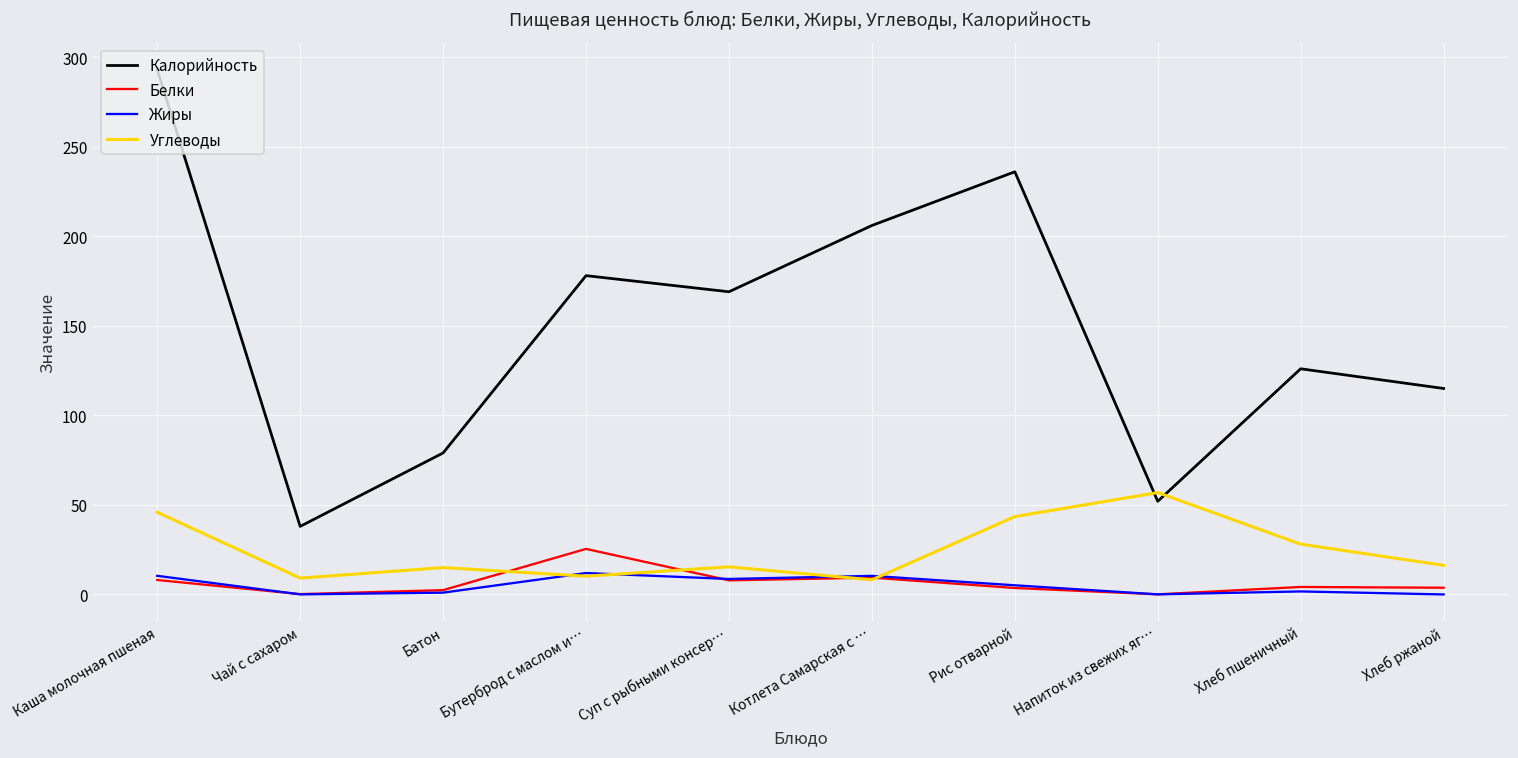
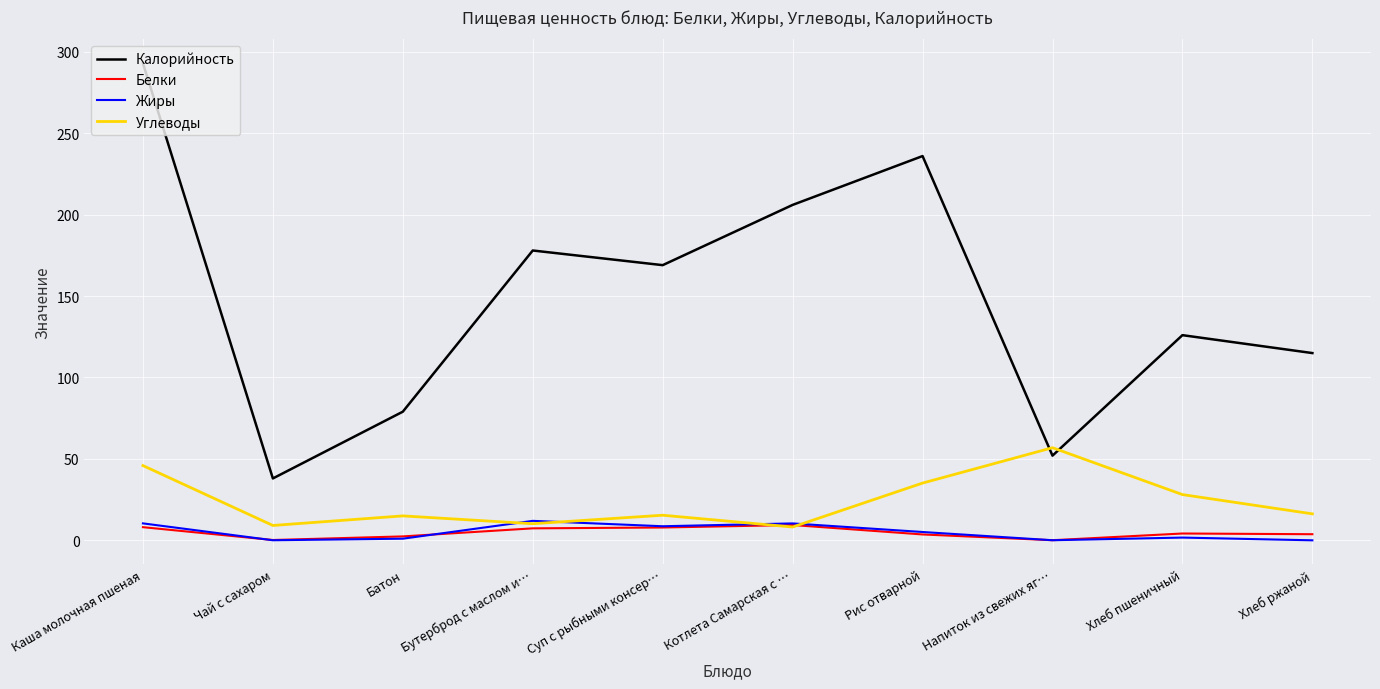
  {
    "Калорийность": {
      "Чай с сахаром": 38,
      "Батон": 79,
      "Бутерброд с маслом и…": 178,
      "Суп с рыбными консер…": 169,
      "Котлета Самарская с …": 206,
      "Рис отварной": 236,
      "Напиток из свежих яг…": 52,
      "Хлеб пшеничный": 126,
      "Хлеб ржаной": 115
    },
    "Белки": {
      "Каша молочная пшеная": 8,
-     "Бутерброд с маслом и…": 25,
+     "Бутерброд с маслом и…": 7,
      "Хлеб пшеничный": 4,
      "Хлеб ржаной": 4
    },
    "Жиры": {
      "Каша молочная пшеная": 10,
      "Бутерброд с маслом и…": 12,
      "Хлеб пшеничный": 2,
      "Хлеб ржаной": 0
    },
    "Углеводы": {
      "Каша молочная пшеная": 46,
      "Чай с сахаром": 9,
      "Батон": 15,
      "Бутерброд с маслом и…": 10,
      "Суп с рыбными консер…": 15,
-     "Рис отварной": 43,
+     "Рис отварной": 35,
      "Напиток из свежих яг…": 57,
      "Хлеб пшеничный": 28,
      "Хлеб ржаной": 16
    }
  }
